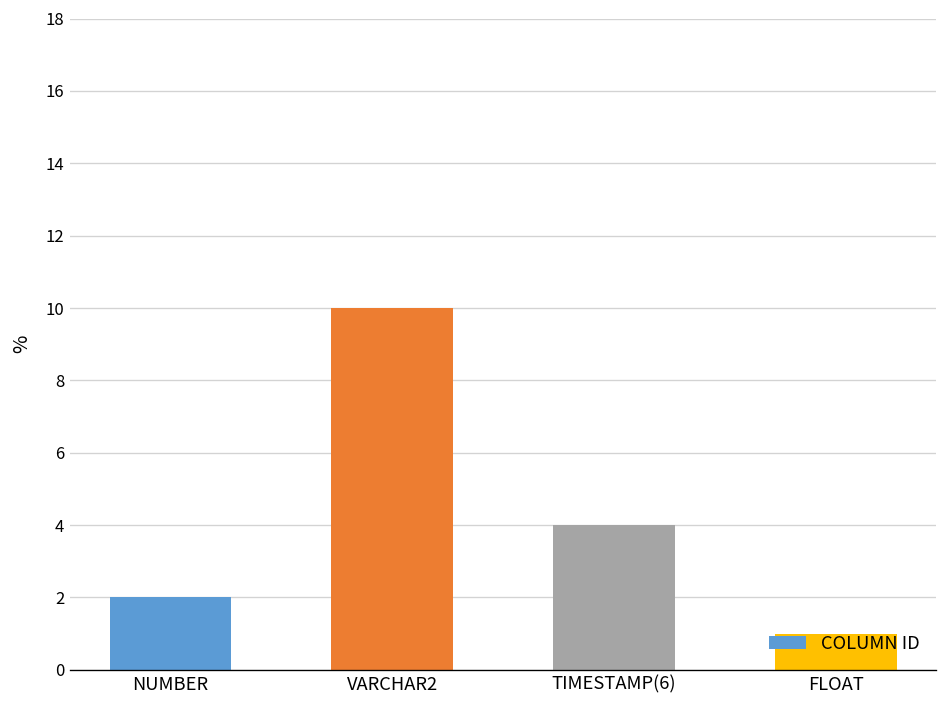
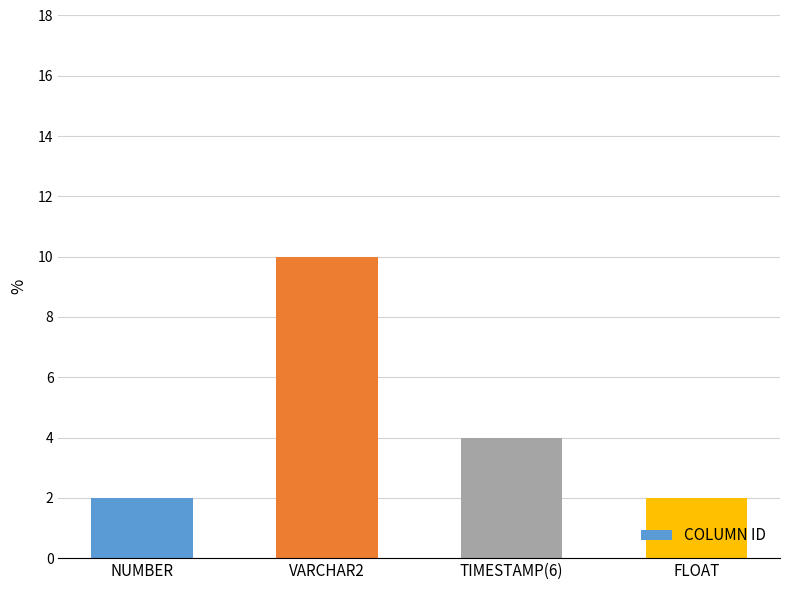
  {
    "NUMBER": 2,
    "VARCHAR2": 10,
    "TIMESTAMP(6)": 4,
-   "FLOAT": 1
+   "FLOAT": 2
  }
